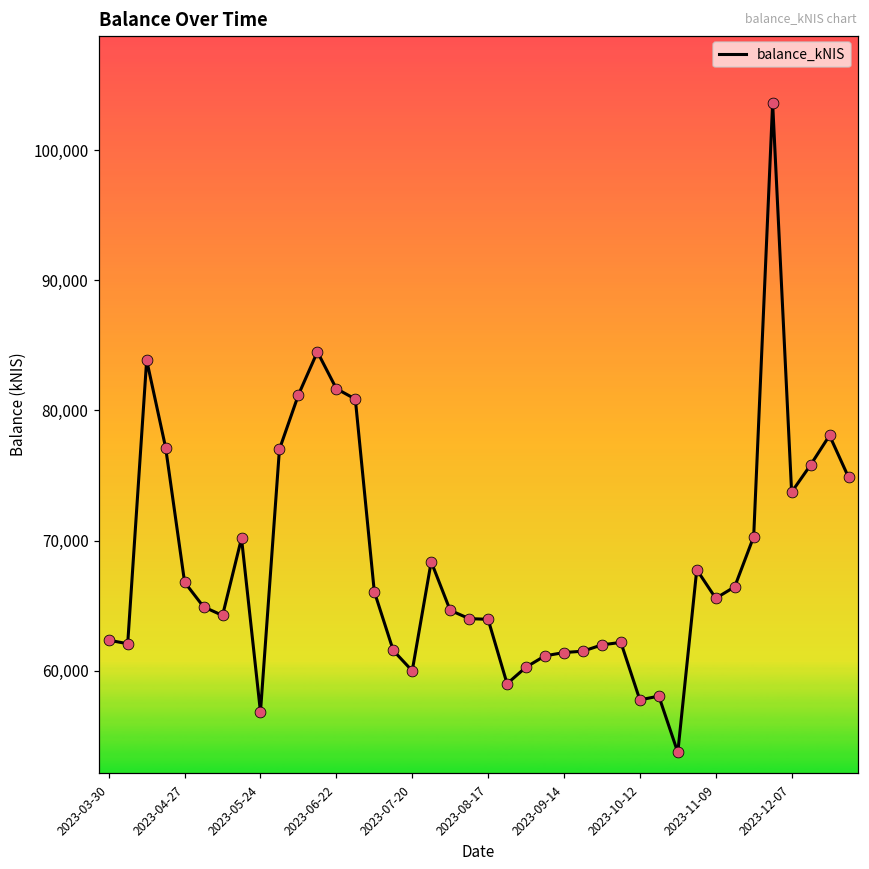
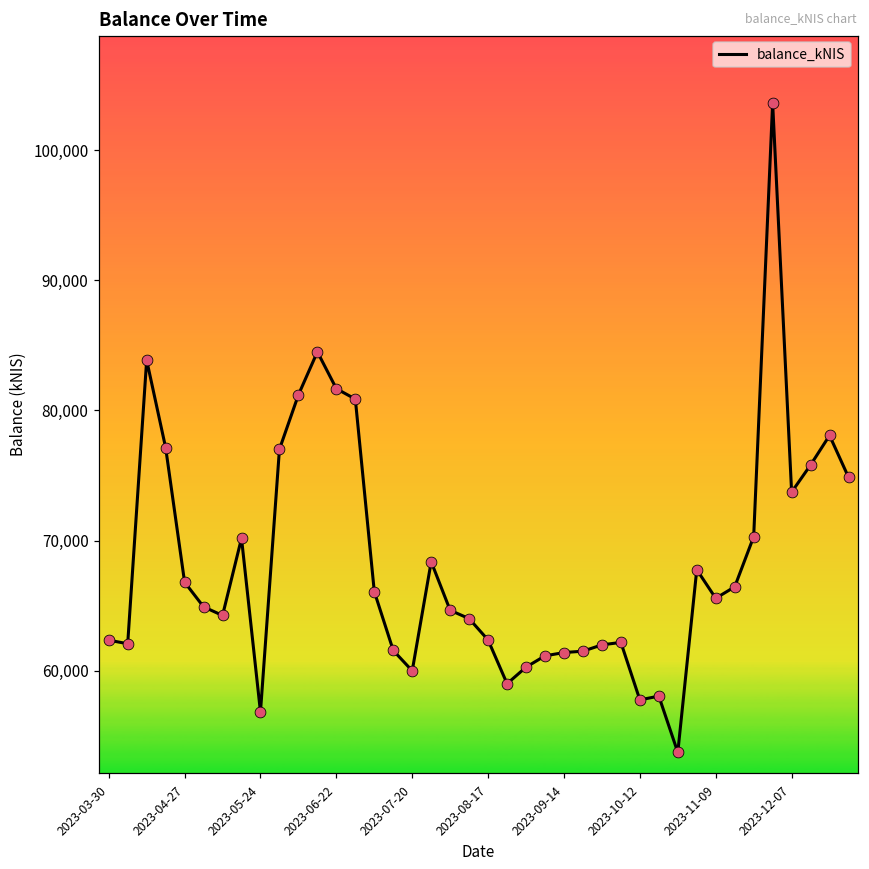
  {
    "2023-03-30": "62,400",
    "2023-04-27": "66,800",
    "2023-05-24": "56,800",
    "2023-06-22": "81,700",
    "2023-07-20": "60,000",
-   "2023-08-17": "64,000",
+   "2023-08-17": "62,400",
    "2023-09-14": "61,400",
    "2023-10-12": "57,800",
    "2023-11-09": "65,600",
    "2023-12-07": "73,700"
  }
